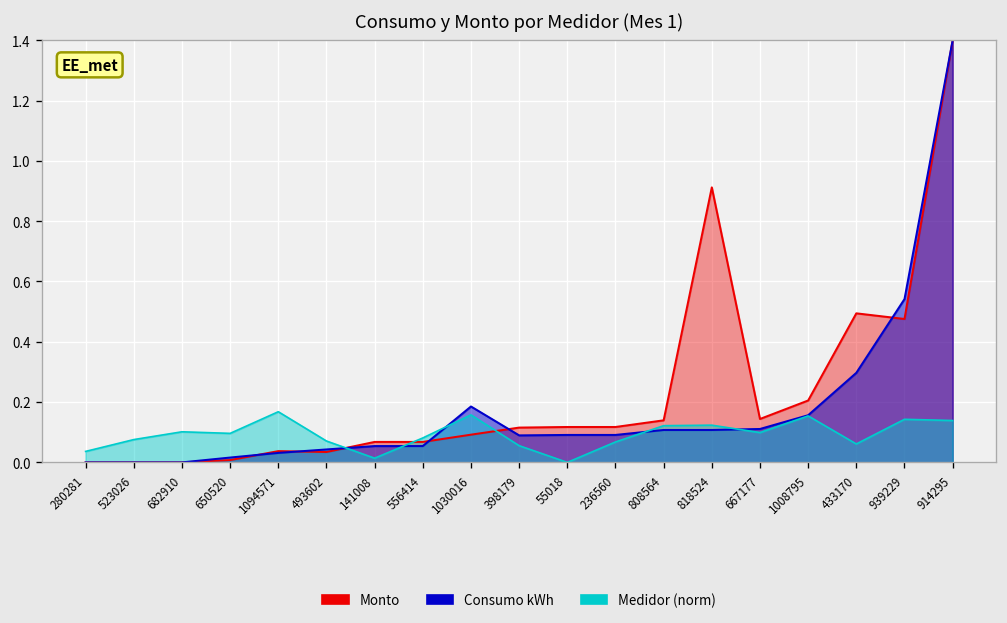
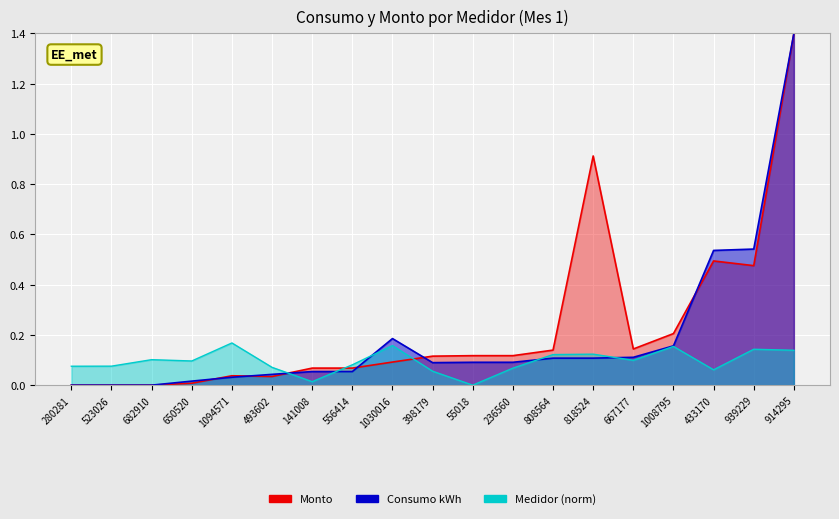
  {
    "Monto": {
      "141008": 0.07,
      "556414": 0.07,
      "1030016": 0.09,
      "398179": 0.12,
      "55018": 0.12,
      "236560": 0.12,
      "808564": 0.14,
      "818524": 0.91,
      "667177": 0.14,
      "1008795": 0.21,
      "433170": 0.49,
      "939229": 0.48
    },
    "Consumo kWh": {
      "141008": 0.05,
      "556414": 0.05,
      "1030016": 0.19,
      "398179": 0.09,
      "55018": 0.09,
      "236560": 0.09,
      "808564": 0.11,
      "818524": 0.11,
      "667177": 0.11,
-     "433170": 0.30,
+     "433170": 0.54,
      "939229": 0.54
    },
    "Medidor (norm)": {
-     "280281": 0.04,
+     "280281": 0.08,
      "523026": 0.08,
      "682910": 0.10,
      "650520": 0.10,
      "1094571": 0.17,
      "493602": 0.07,
      "141008": 0.01,
      "556414": 0.08,
      "1030016": 0.16,
      "398179": 0.06,
      "55018": 0.00,
      "236560": 0.07,
      "808564": 0.12,
      "818524": 0.12,
      "667177": 0.10,
      "433170": 0.06,
      "939229": 0.14,
      "914295": 0.14
    }
  }
